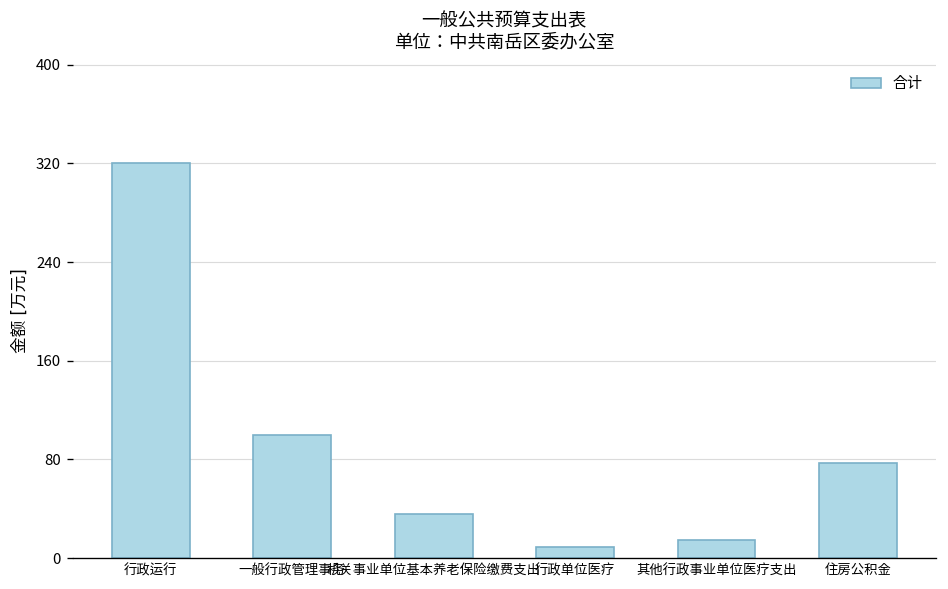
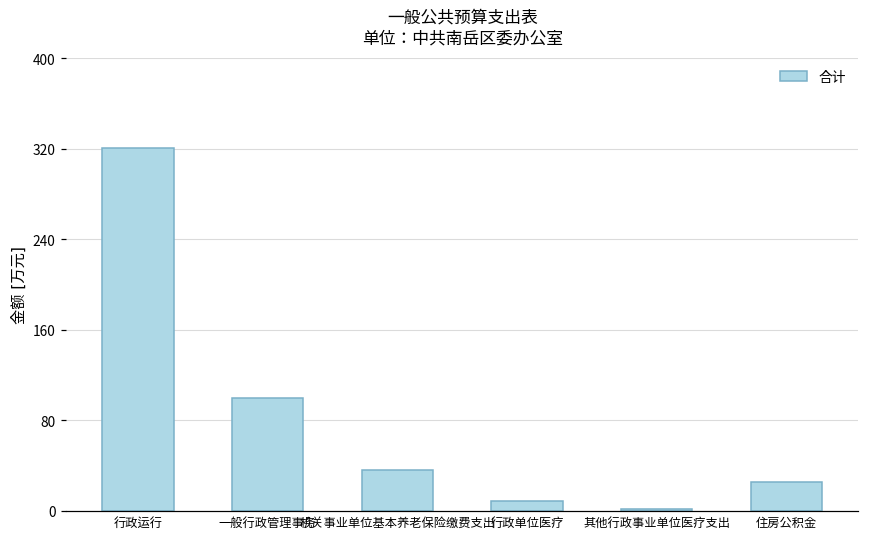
  {
    "行政运行": 321,
    "机关事业单位基本养老保险缴费支出": 36,
    "行政单位医疗": 9,
-   "其他行政事业单位医疗支出": 14,
-   "住房公积金": 77
+   "其他行政事业单位医疗支出": 2,
+   "住房公积金": 25
  }
